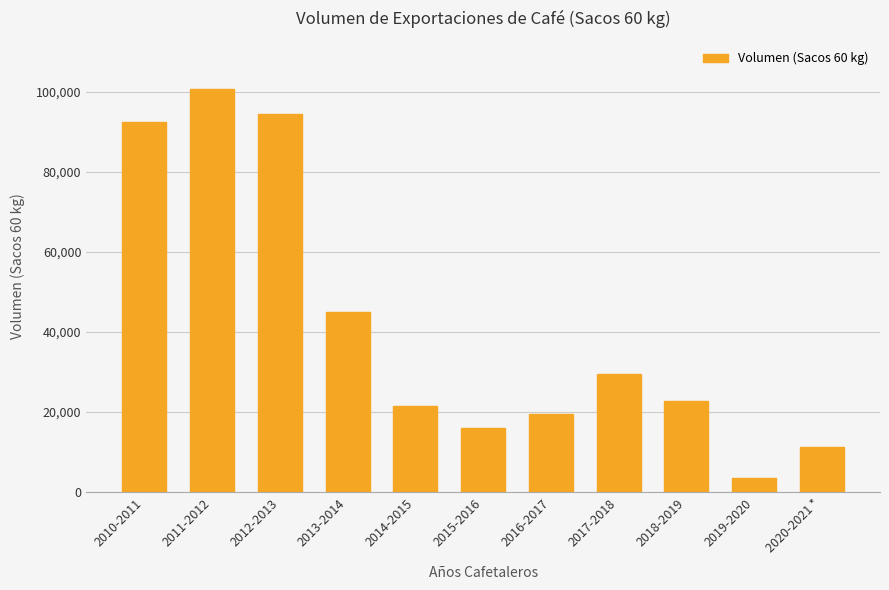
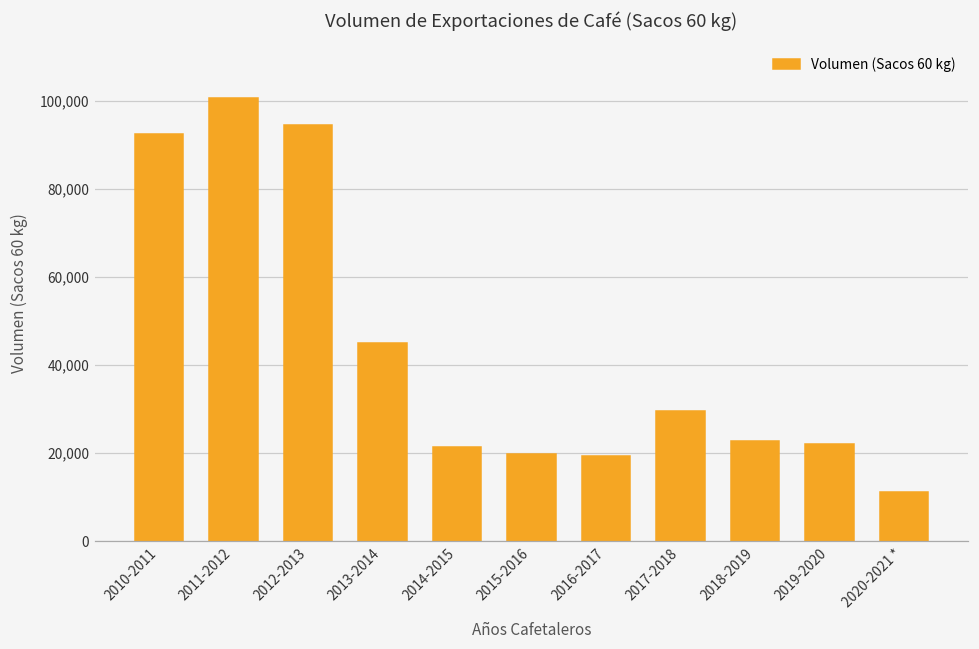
  {
    "2010-2011": "93,000",
    "2011-2012": "101,000",
    "2012-2013": "94,000",
    "2013-2014": "45,000",
    "2014-2015": "21,000",
-   "2015-2016": "16,000",
+   "2015-2016": "20,000",
    "2016-2017": "19,000",
    "2017-2018": "30,000",
    "2018-2019": "23,000",
-   "2019-2020": "4,000",
+   "2019-2020": "22,000",
    "2020-2021 *": "11,000"
  }
